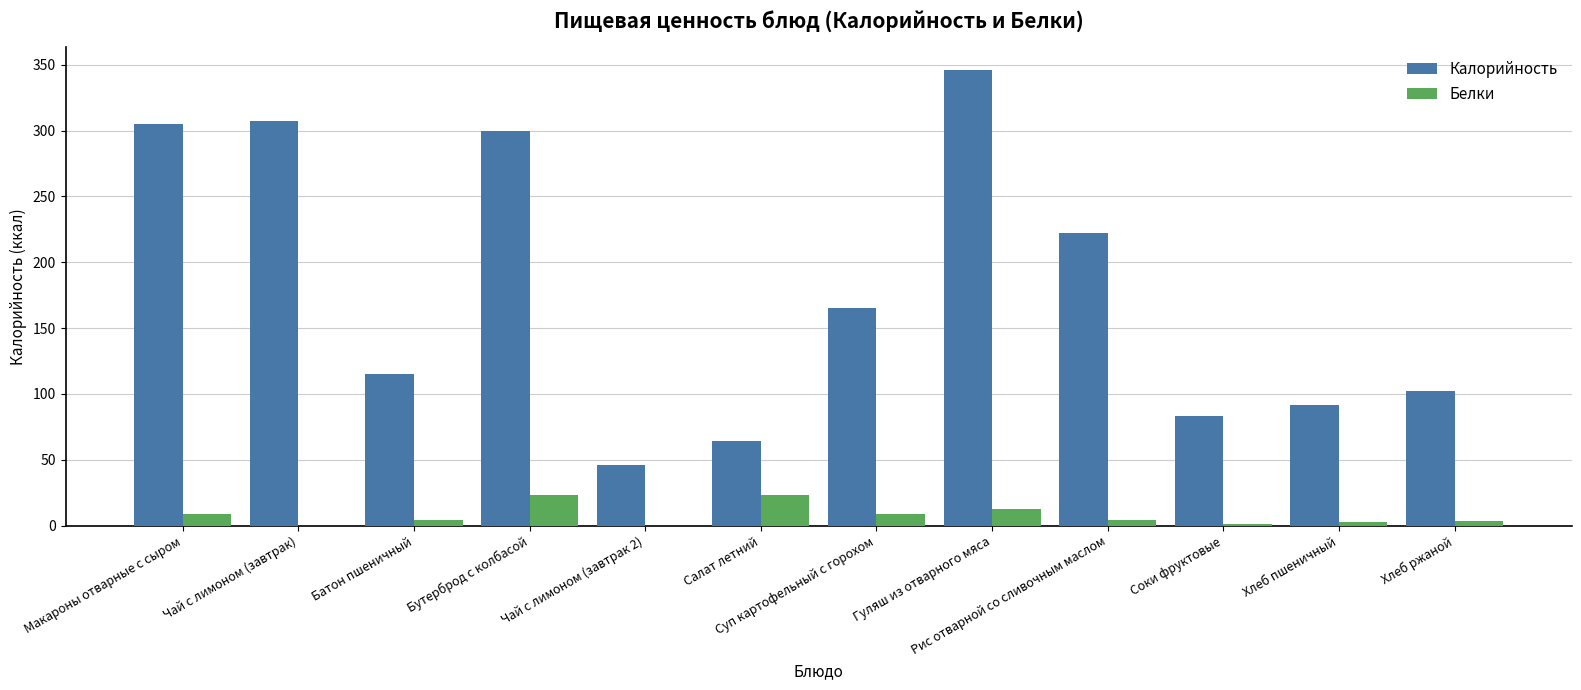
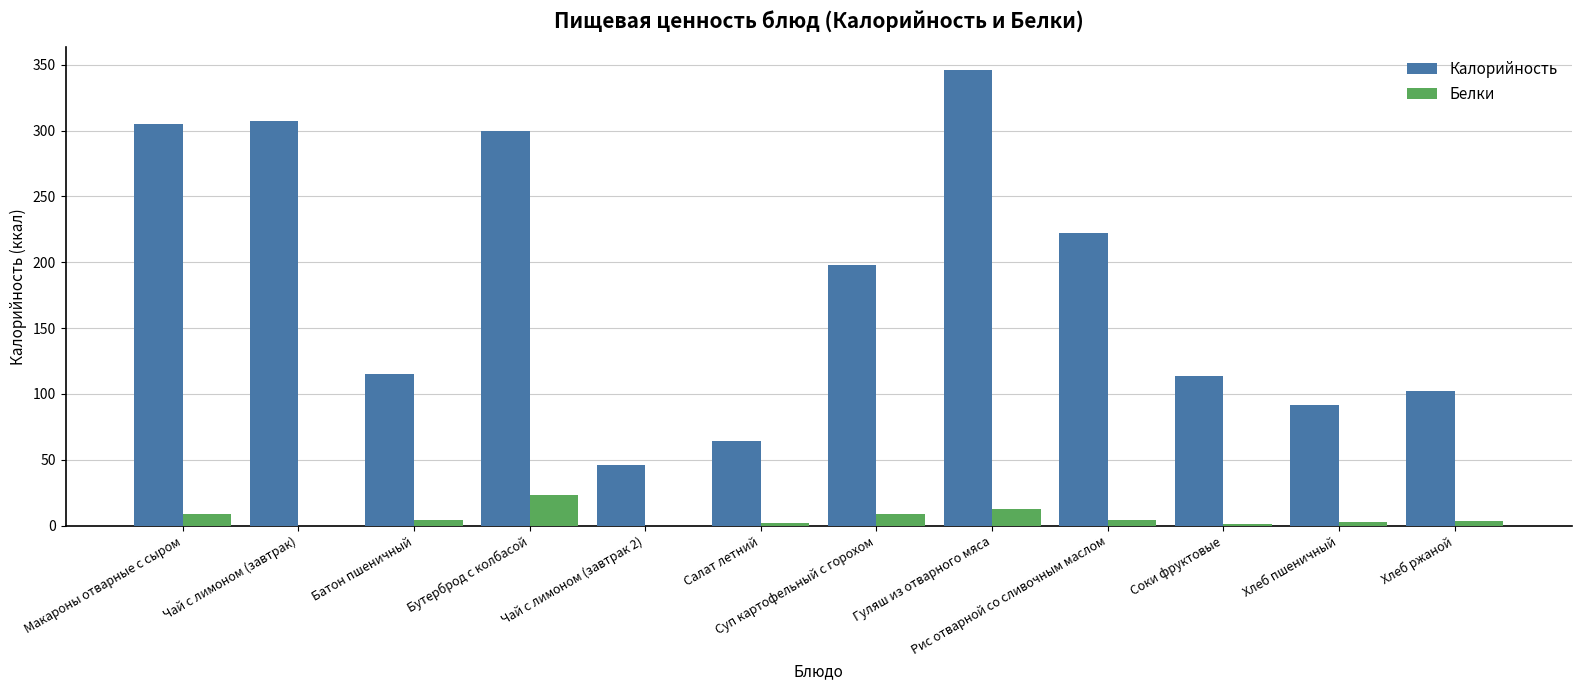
  {
    "Калорийность": {
      "Макароны отварные с сыром": 305,
      "Чай с лимоном (завтрак)": 307,
      "Батон пшеничный": 115,
      "Бутерброд с колбасой": 300,
      "Чай с лимоном (завтрак 2)": 46,
      "Салат летний": 64,
-     "Суп картофельный с горохом": 165,
+     "Суп картофельный с горохом": 198,
      "Гуляш из отварного мяса": 346,
      "Рис отварной со сливочным маслом": 222,
-     "Соки фруктовые": 83,
+     "Соки фруктовые": 114,
      "Хлеб пшеничный": 92,
      "Хлеб ржаной": 102
    },
    "Белки": {
      "Макароны отварные с сыром": 9,
      "Чай с лимоном (завтрак)": 0,
      "Батон пшеничный": 4,
      "Бутерброд с колбасой": 23,
      "Чай с лимоном (завтрак 2)": 0,
-     "Салат летний": 23,
+     "Салат летний": 2,
      "Суп картофельный с горохом": 9,
      "Гуляш из отварного мяса": 13,
      "Рис отварной со сливочным маслом": 4,
      "Хлеб пшеничный": 3,
      "Хлеб ржаной": 3
    }
  }
